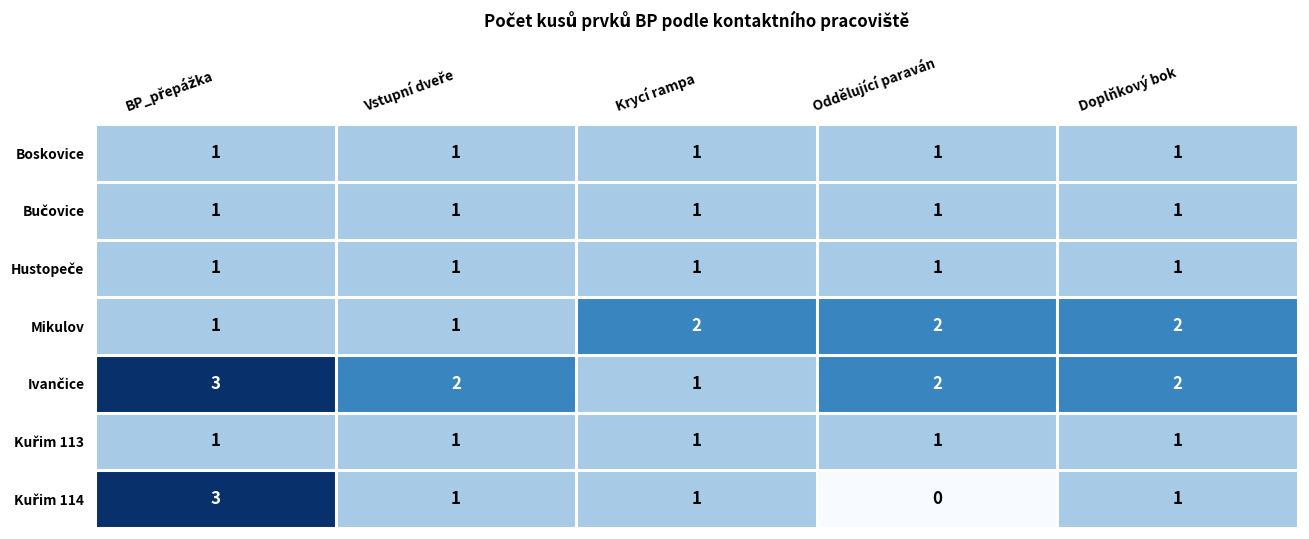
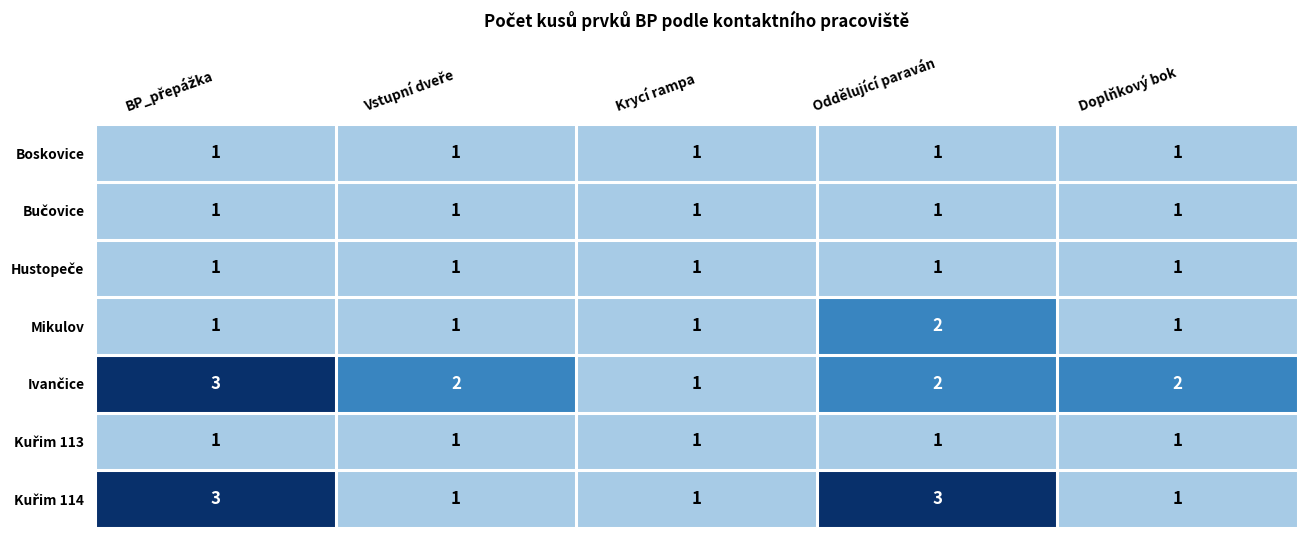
  {
    "Boskovice": {
      "BP_přepážka": 1,
      "Vstupní dveře": 1,
      "Krycí rampa": 1,
      "Oddělující paraván": 1,
      "Doplňkový bok": 1
    },
    "Bučovice": {
      "BP_přepážka": 1,
      "Vstupní dveře": 1,
      "Krycí rampa": 1,
      "Oddělující paraván": 1,
      "Doplňkový bok": 1
    },
    "Hustopeče": {
      "BP_přepážka": 1,
      "Vstupní dveře": 1,
      "Krycí rampa": 1,
      "Oddělující paraván": 1,
      "Doplňkový bok": 1
    },
    "Mikulov": {
      "BP_přepážka": 1,
      "Vstupní dveře": 1,
-     "Krycí rampa": 2,
+     "Krycí rampa": 1,
      "Oddělující paraván": 2,
-     "Doplňkový bok": 2
+     "Doplňkový bok": 1
    },
    "Ivančice": {
      "BP_přepážka": 3,
      "Vstupní dveře": 2,
      "Krycí rampa": 1,
      "Oddělující paraván": 2,
      "Doplňkový bok": 2
    },
    "Kuřim 113": {
      "BP_přepážka": 1,
      "Vstupní dveře": 1,
      "Krycí rampa": 1,
      "Oddělující paraván": 1,
      "Doplňkový bok": 1
    },
    "Kuřim 114": {
      "BP_přepážka": 3,
      "Vstupní dveře": 1,
      "Krycí rampa": 1,
-     "Oddělující paraván": 0,
+     "Oddělující paraván": 3,
      "Doplňkový bok": 1
    }
  }
